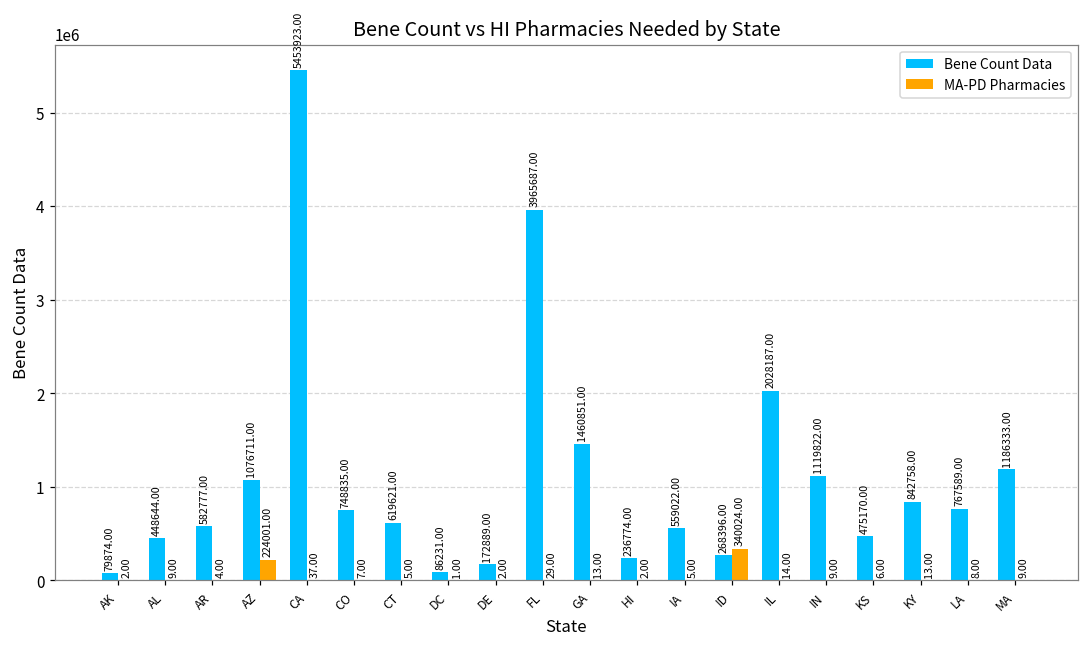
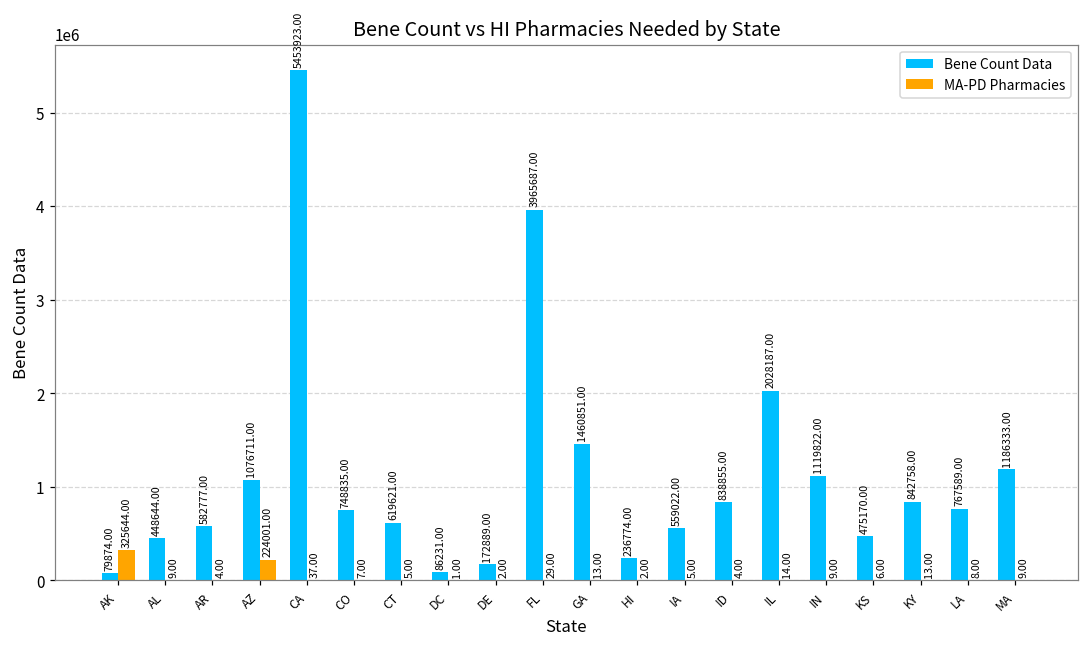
  {
    "Bene Count Data": {
      "AK": 79874.00,
      "AL": 448644.00,
      "AR": 582777.00,
      "AZ": 1076711.00,
      "CA": 5453923.00,
      "CO": 748835.00,
      "CT": 619621.00,
      "DC": 86231.00,
      "DE": 172889.00,
      "FL": 3965687.00,
      "GA": 1460851.00,
      "HI": 236774.00,
      "IA": 559022.00,
-     "ID": 268396.00,
+     "ID": 838855.00,
      "IL": 2028187.00,
      "IN": 1119822.00,
      "KS": 475170.00,
      "KY": 842758.00,
      "LA": 767589.00,
      "MA": 1186333.00
    },
    "MA-PD Pharmacies": {
-     "AK": 2.00,
+     "AK": 325644.00,
      "AL": 9.00,
      "AR": 4.00,
      "AZ": 224001.00,
      "CA": 37.00,
      "CO": 7.00,
      "CT": 5.00,
      "DC": 1.00,
      "DE": 2.00,
      "FL": 29.00,
      "GA": 13.00,
      "HI": 2.00,
      "IA": 5.00,
-     "ID": 340024.00,
+     "ID": 4.00,
      "IL": 14.00,
      "IN": 9.00,
      "KS": 6.00,
      "KY": 13.00,
      "LA": 8.00,
      "MA": 9.00
    }
  }
